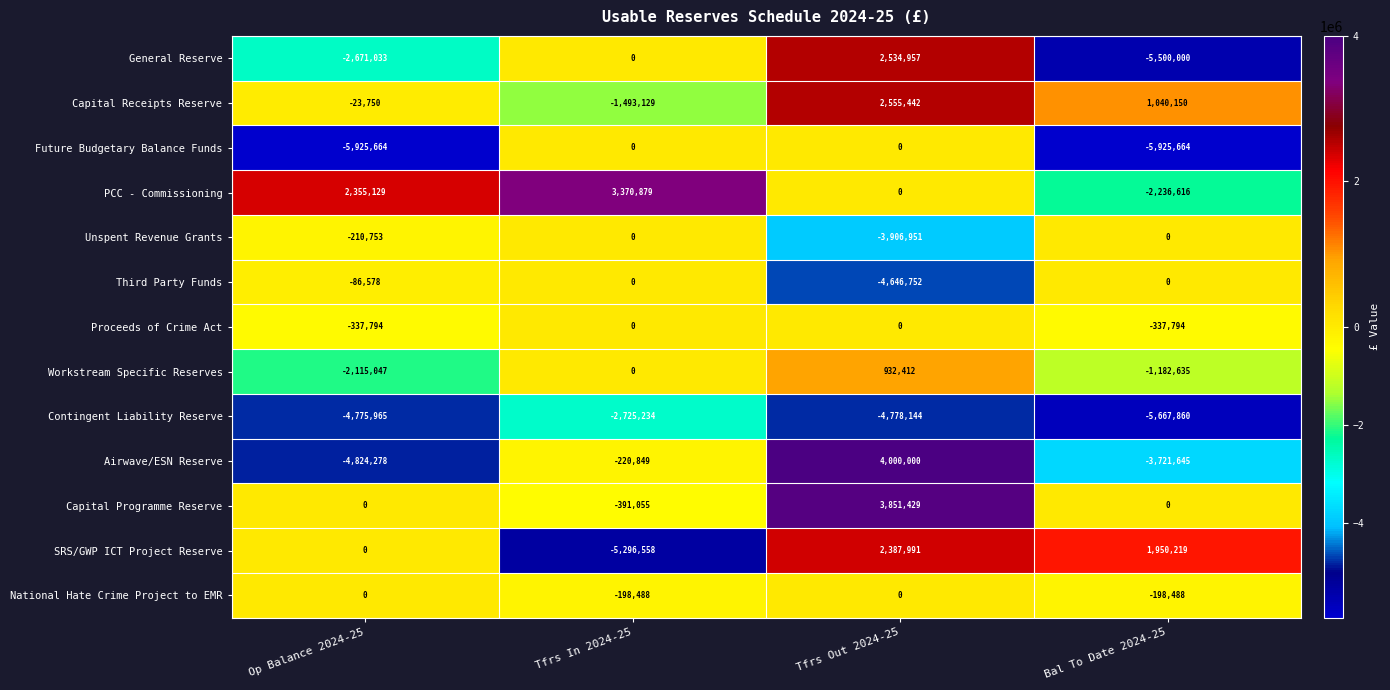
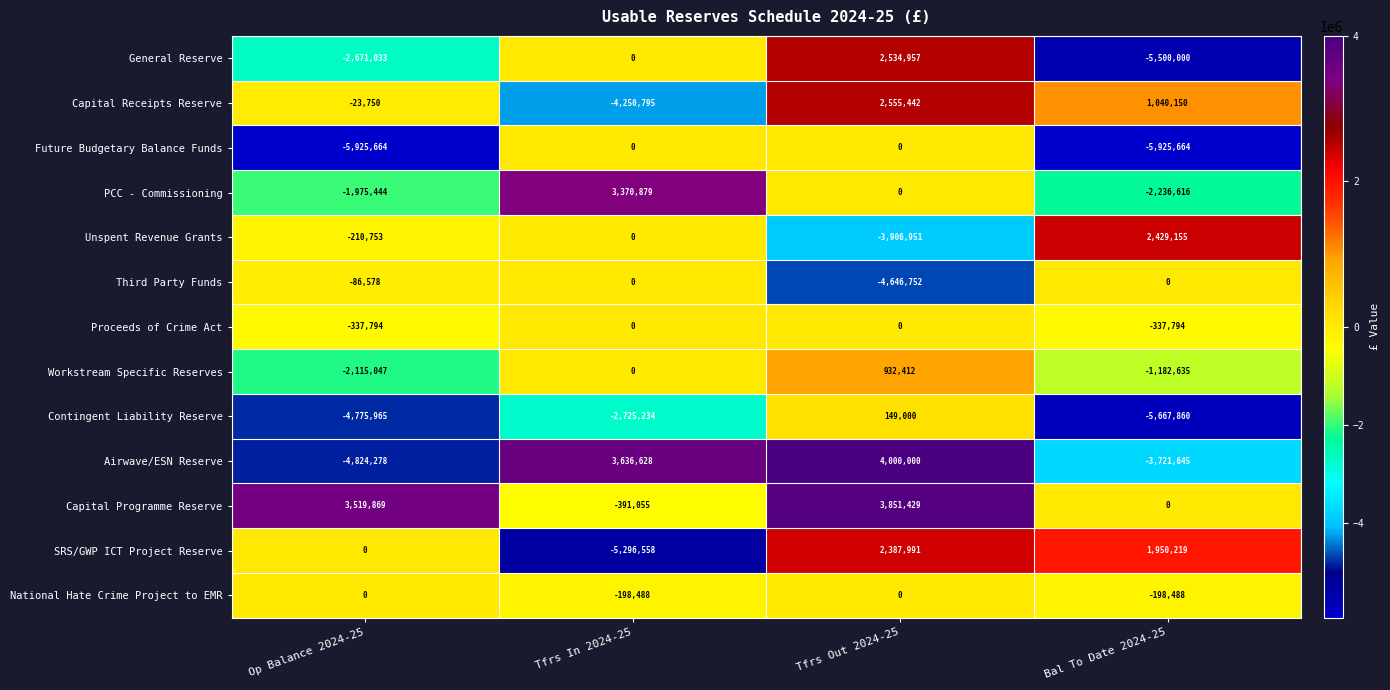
  {
    "General Reserve": {
      "Op Balance 2024-25": "-2,671,033",
      "Tfrs In 2024-25": "0",
      "Tfrs Out 2024-25": "2,534,957",
      "Bal To Date 2024-25": "-5,500,000"
    },
    "Capital Receipts Reserve": {
      "Op Balance 2024-25": "-23,750",
-     "Tfrs In 2024-25": "-1,493,129",
+     "Tfrs In 2024-25": "-4,250,795",
      "Tfrs Out 2024-25": "2,555,442",
      "Bal To Date 2024-25": "1,040,150"
    },
    "Future Budgetary Balance Funds": {
      "Op Balance 2024-25": "-5,925,664",
      "Tfrs In 2024-25": "0",
      "Tfrs Out 2024-25": "0",
      "Bal To Date 2024-25": "-5,925,664"
    },
    "PCC - Commissioning": {
-     "Op Balance 2024-25": "2,355,129",
+     "Op Balance 2024-25": "-1,975,444",
      "Tfrs In 2024-25": "3,370,879",
      "Tfrs Out 2024-25": "0",
      "Bal To Date 2024-25": "-2,236,616"
    },
    "Unspent Revenue Grants": {
      "Op Balance 2024-25": "-210,753",
      "Tfrs In 2024-25": "0",
      "Tfrs Out 2024-25": "-3,906,951",
-     "Bal To Date 2024-25": "0"
+     "Bal To Date 2024-25": "2,429,155"
    },
    "Third Party Funds": {
      "Op Balance 2024-25": "-86,578",
      "Tfrs In 2024-25": "0",
      "Tfrs Out 2024-25": "-4,646,752",
      "Bal To Date 2024-25": "0"
    },
    "Proceeds of Crime Act": {
      "Op Balance 2024-25": "-337,794",
      "Tfrs In 2024-25": "0",
      "Tfrs Out 2024-25": "0",
      "Bal To Date 2024-25": "-337,794"
    },
    "Workstream Specific Reserves": {
      "Op Balance 2024-25": "-2,115,047",
      "Tfrs In 2024-25": "0",
      "Tfrs Out 2024-25": "932,412",
      "Bal To Date 2024-25": "-1,182,635"
    },
    "Contingent Liability Reserve": {
      "Op Balance 2024-25": "-4,775,965",
      "Tfrs In 2024-25": "-2,725,234",
-     "Tfrs Out 2024-25": "-4,778,144",
+     "Tfrs Out 2024-25": "149,000",
      "Bal To Date 2024-25": "-5,667,860"
    },
    "Airwave/ESN Reserve": {
      "Op Balance 2024-25": "-4,824,278",
-     "Tfrs In 2024-25": "-220,849",
+     "Tfrs In 2024-25": "3,636,628",
      "Tfrs Out 2024-25": "4,000,000",
      "Bal To Date 2024-25": "-3,721,645"
    },
    "Capital Programme Reserve": {
-     "Op Balance 2024-25": "0",
+     "Op Balance 2024-25": "3,519,869",
      "Tfrs In 2024-25": "-391,055",
      "Tfrs Out 2024-25": "3,851,429",
      "Bal To Date 2024-25": "0"
    },
    "SRS/GWP ICT Project Reserve": {
      "Op Balance 2024-25": "0",
      "Tfrs In 2024-25": "-5,296,558",
      "Tfrs Out 2024-25": "2,387,991",
      "Bal To Date 2024-25": "1,950,219"
    },
    "National Hate Crime Project to EMR": {
      "Op Balance 2024-25": "0",
      "Tfrs In 2024-25": "-198,488",
      "Tfrs Out 2024-25": "0",
      "Bal To Date 2024-25": "-198,488"
    }
  }
